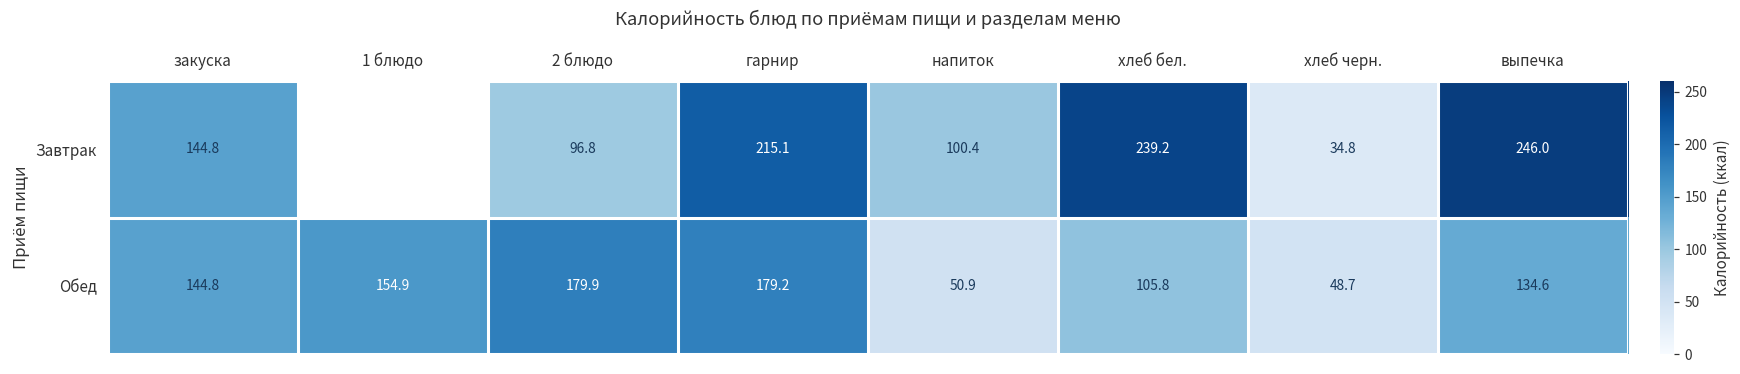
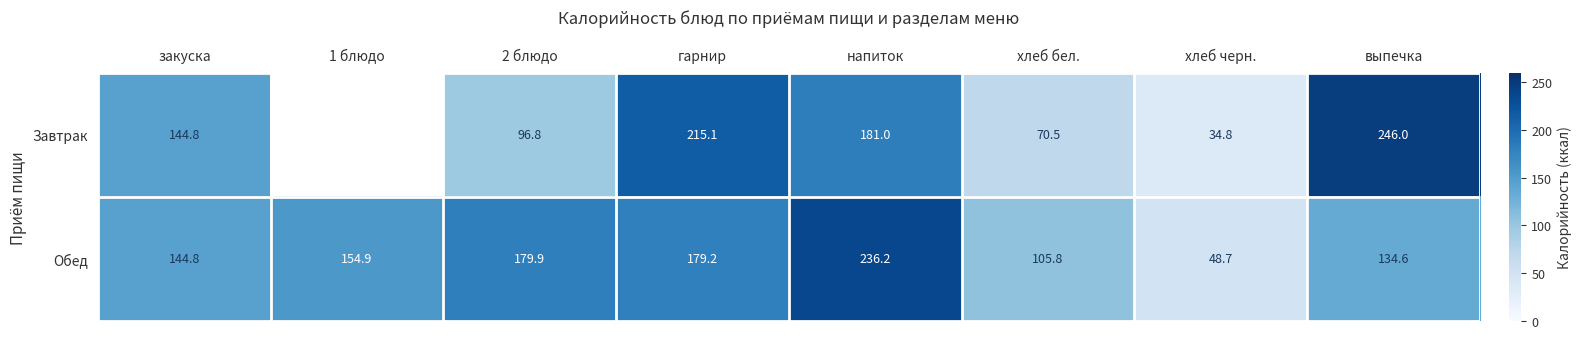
  {
    "Завтрак": {
      "закуска": 144.8,
      "2 блюдо": 96.8,
      "гарнир": 215.1,
-     "напиток": 100.4,
-     "хлеб бел.": 239.2,
+     "напиток": 181.0,
+     "хлеб бел.": 70.5,
      "хлеб черн.": 34.8,
      "выпечка": 246.0
    },
    "Обед": {
      "закуска": 144.8,
      "1 блюдо": 154.9,
      "2 блюдо": 179.9,
      "гарнир": 179.2,
-     "напиток": 50.9,
+     "напиток": 236.2,
      "хлеб бел.": 105.8,
      "хлеб черн.": 48.7,
      "выпечка": 134.6
    }
  }
